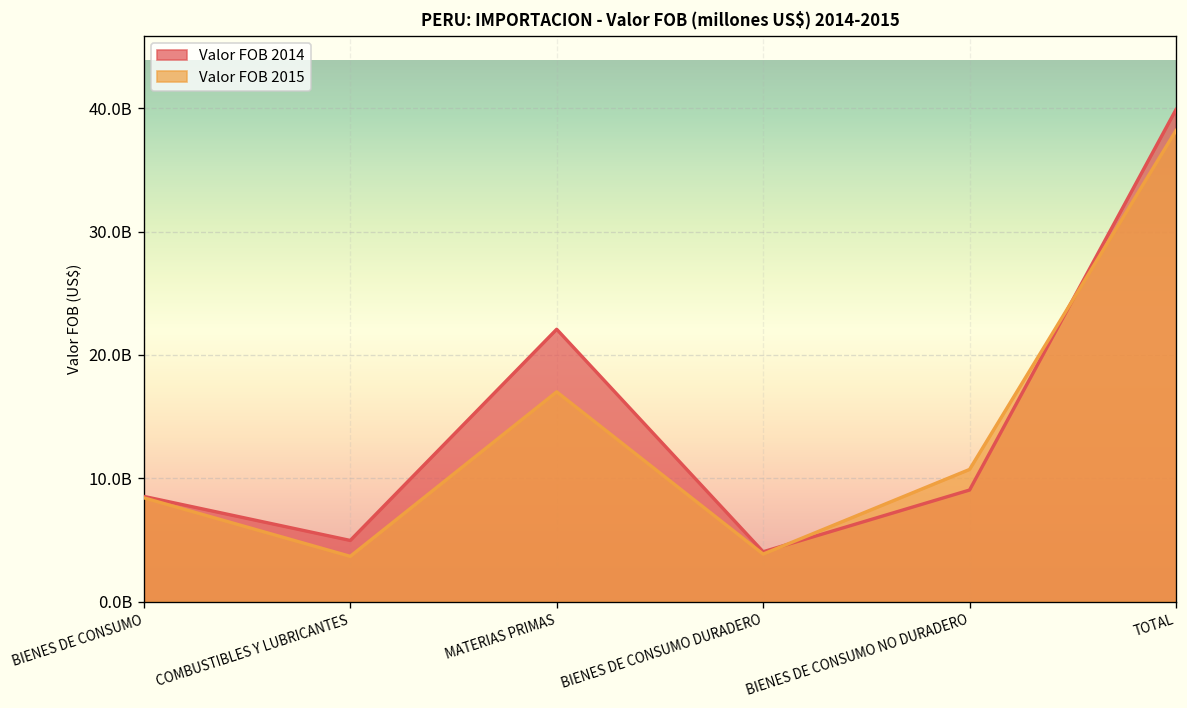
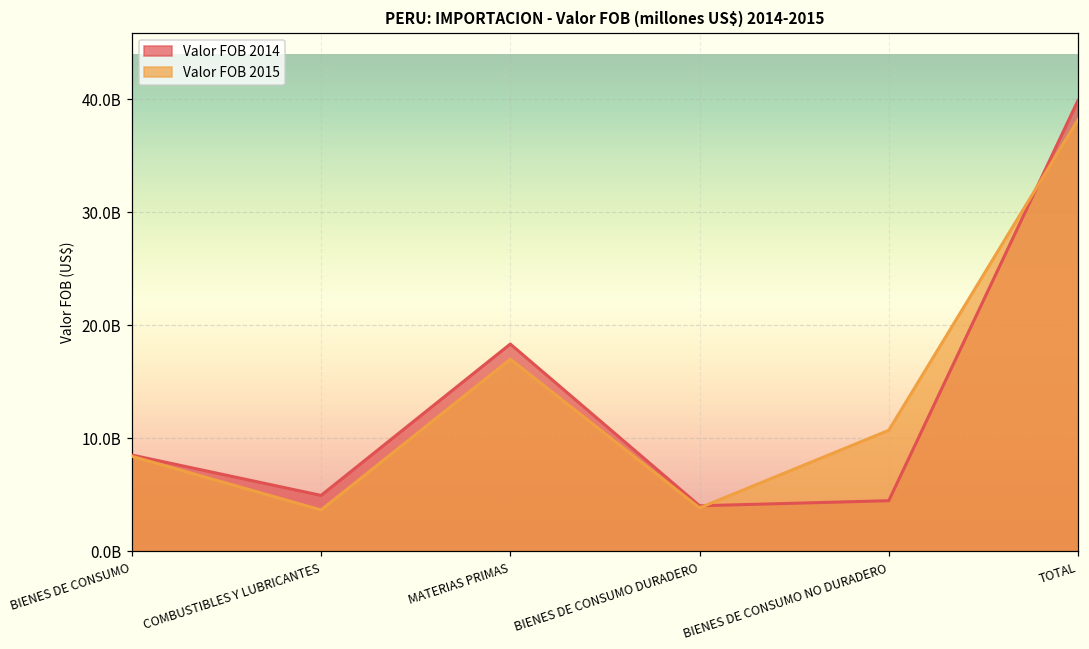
  {
    "Valor FOB 2014": {
      "COMBUSTIBLES Y LUBRICANTES": 5000000000,
-     "MATERIAS PRIMAS": 22100000000,
-     "BIENES DE CONSUMO NO DURADERO": 9000000000,
+     "MATERIAS PRIMAS": 18300000000,
+     "BIENES DE CONSUMO NO DURADERO": 4500000000,
      "TOTAL": 39900000000
    },
    "Valor FOB 2015": {
      "COMBUSTIBLES Y LUBRICANTES": 3700000000,
      "MATERIAS PRIMAS": 17000000000,
      "BIENES DE CONSUMO NO DURADERO": 10700000000,
      "TOTAL": 38200000000
    }
  }
